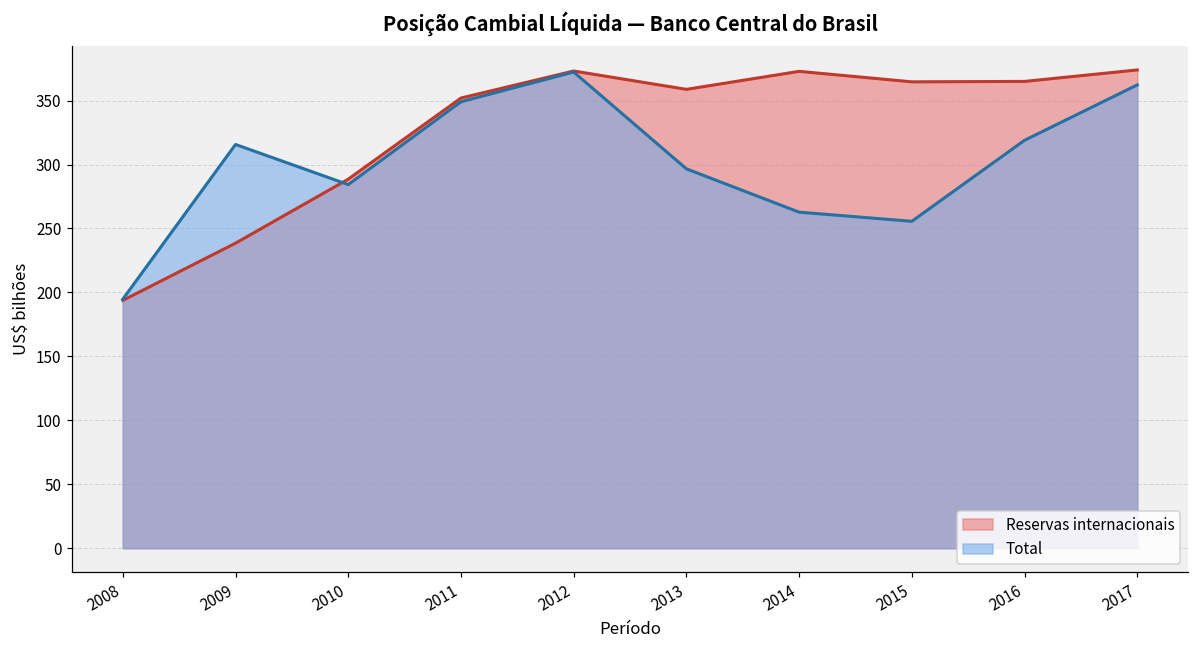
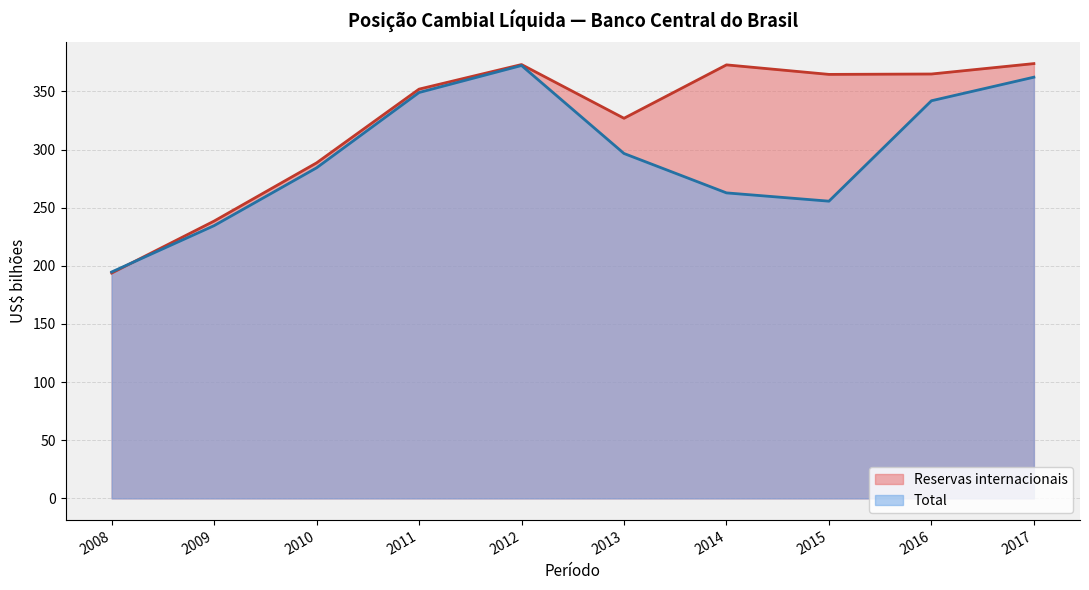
  {
    "Reservas internacionais": {
      "2009": 239,
      "2010": 289,
      "2011": 352,
-     "2013": 359,
+     "2013": 327,
      "2014": 373,
      "2015": 365,
      "2016": 365,
      "2017": 374
    },
    "Total": {
-     "2009": 316,
+     "2009": 235,
      "2010": 284,
      "2011": 349,
      "2013": 297,
      "2014": 263,
      "2015": 256,
-     "2016": 319,
+     "2016": 342,
      "2017": 362
    }
  }
